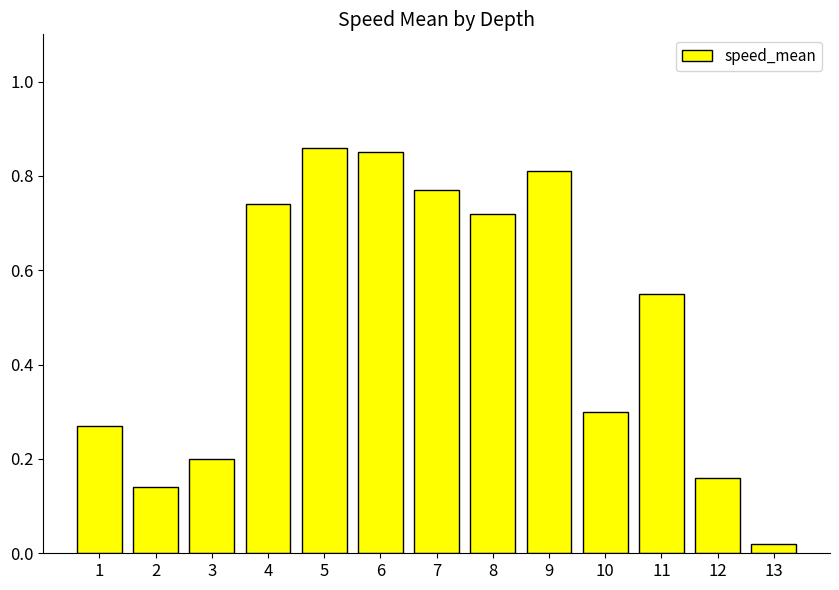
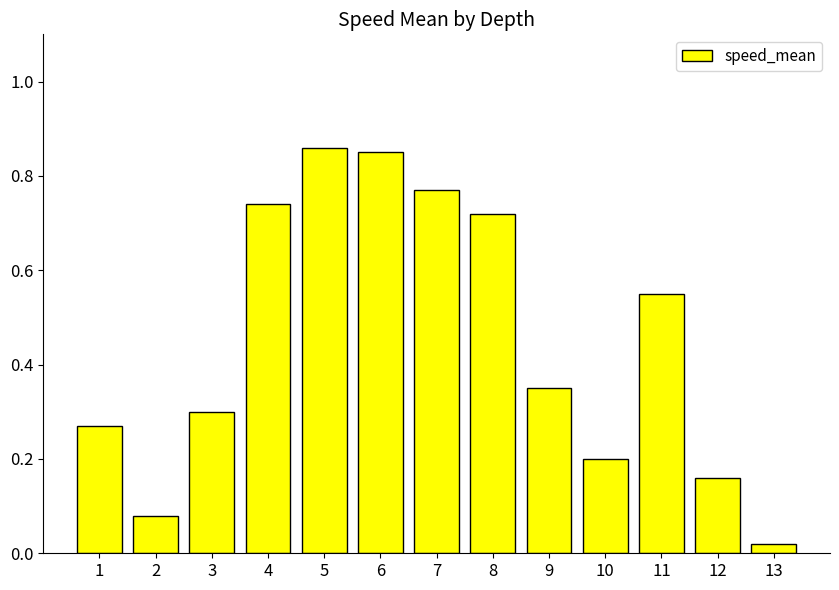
  {
    "1": 0.27,
-   "2": 0.14,
-   "3": 0.2,
+   "2": 0.08,
+   "3": 0.3,
    "4": 0.74,
    "5": 0.86,
    "6": 0.85,
    "7": 0.77,
    "8": 0.72,
-   "9": 0.81,
-   "10": 0.3,
+   "9": 0.35,
+   "10": 0.2,
    "11": 0.55,
    "12": 0.16,
    "13": 0.02
  }
